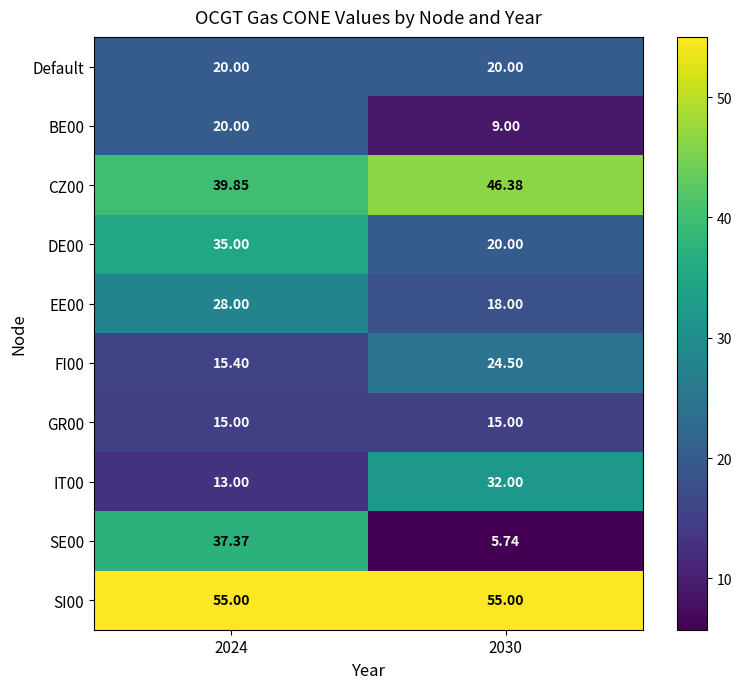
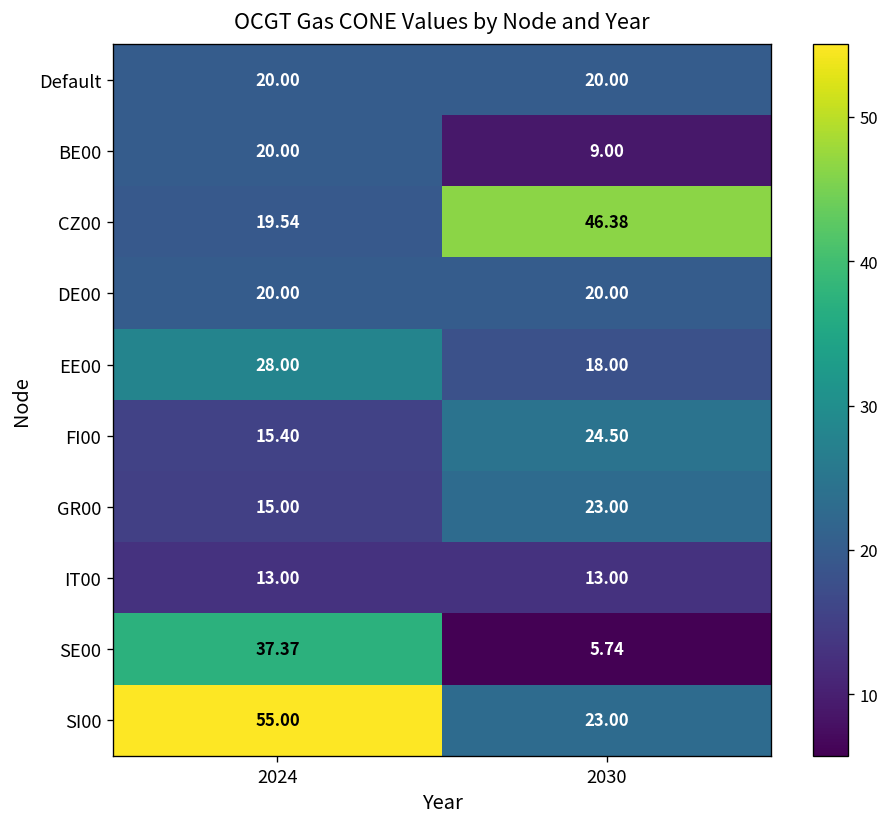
  {
    "Default": {
      "2024": 20.00,
      "2030": 20.00
    },
    "BE00": {
      "2024": 20.00,
      "2030": 9.00
    },
    "CZ00": {
-     "2024": 39.85,
+     "2024": 19.54,
      "2030": 46.38
    },
    "DE00": {
-     "2024": 35.00,
+     "2024": 20.00,
      "2030": 20.00
    },
    "EE00": {
      "2024": 28.00,
      "2030": 18.00
    },
    "FI00": {
      "2024": 15.40,
      "2030": 24.50
    },
    "GR00": {
      "2024": 15.00,
-     "2030": 15.00
+     "2030": 23.00
    },
    "IT00": {
      "2024": 13.00,
-     "2030": 32.00
+     "2030": 13.00
    },
    "SE00": {
      "2024": 37.37,
      "2030": 5.74
    },
    "SI00": {
      "2024": 55.00,
-     "2030": 55.00
+     "2030": 23.00
    }
  }
